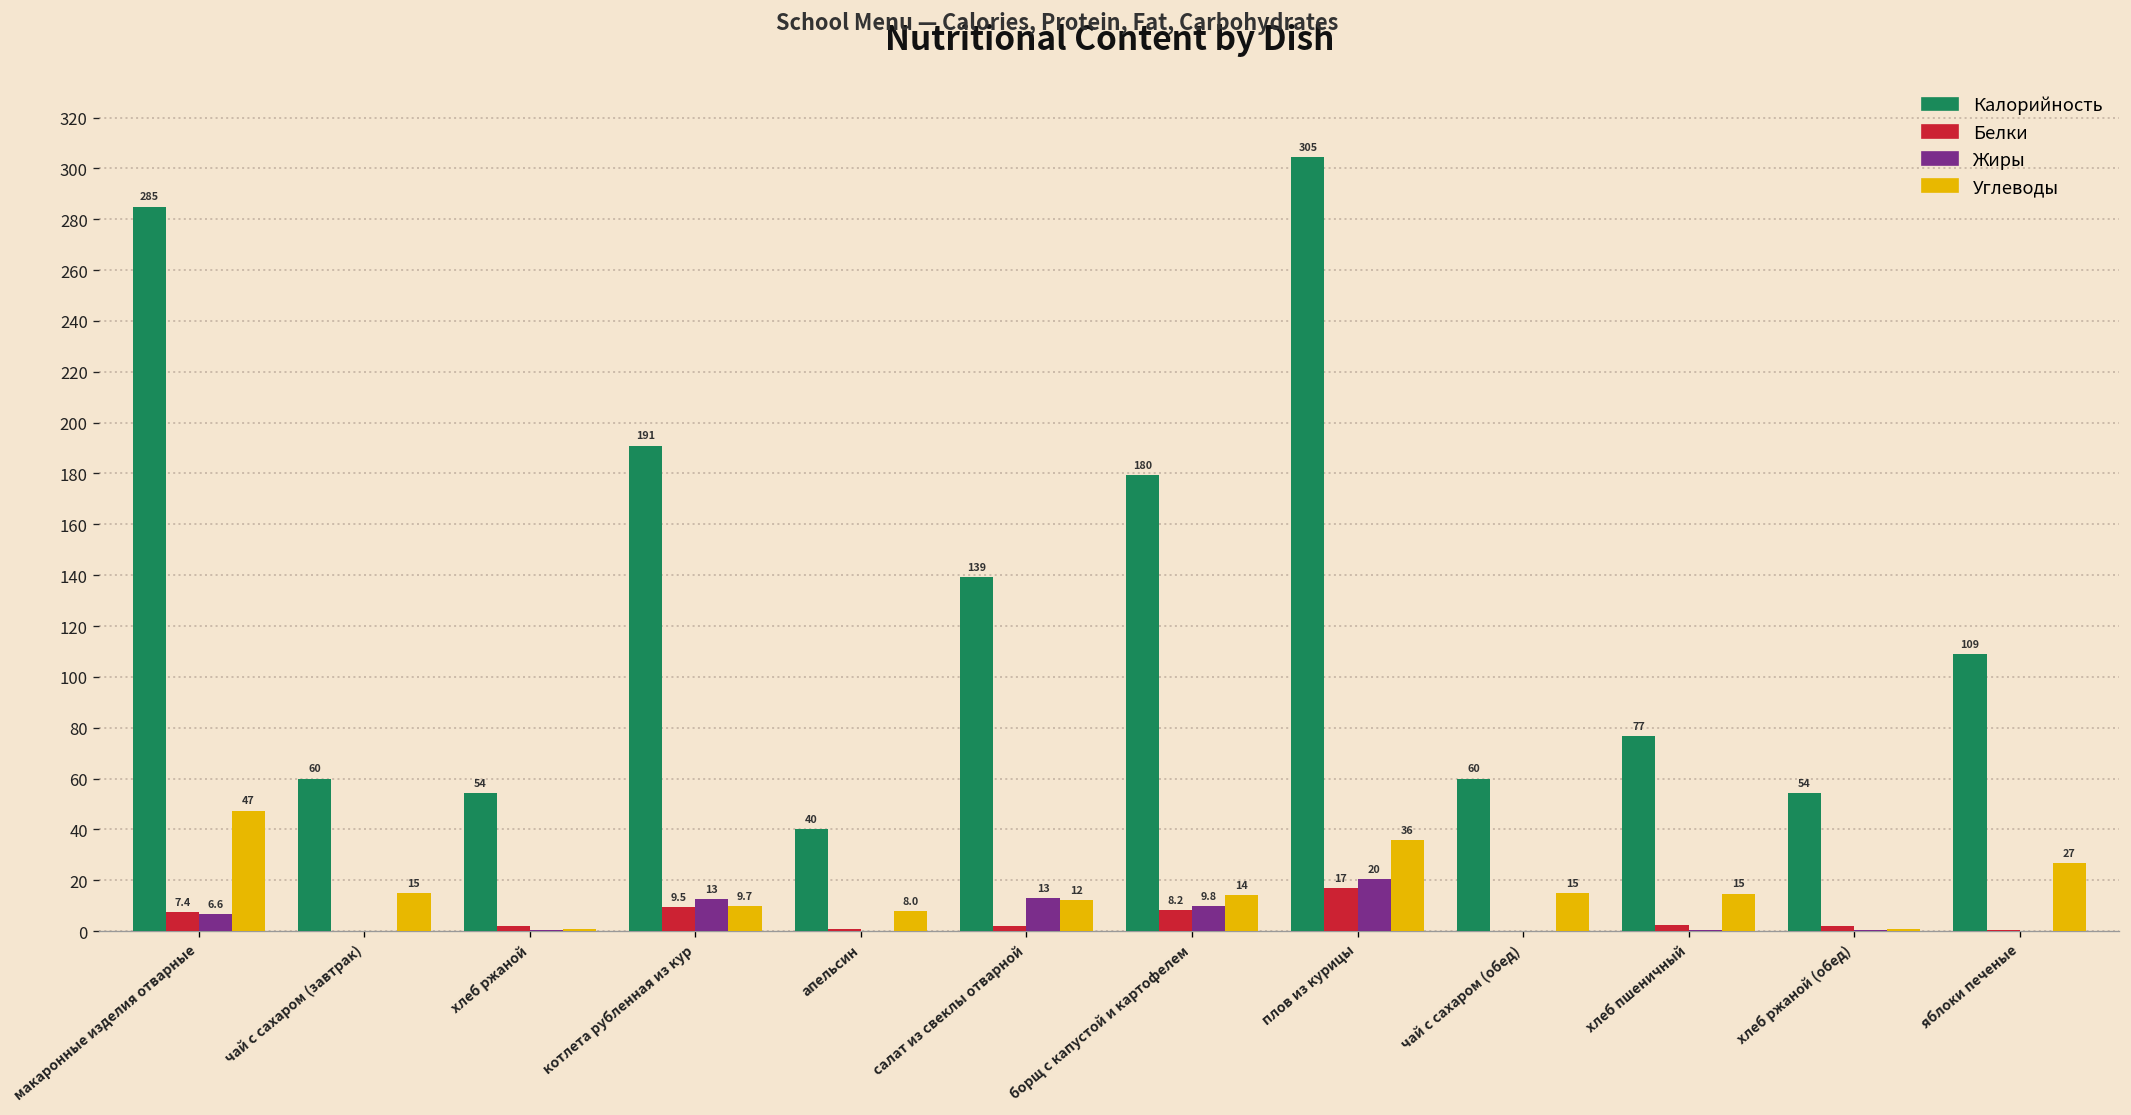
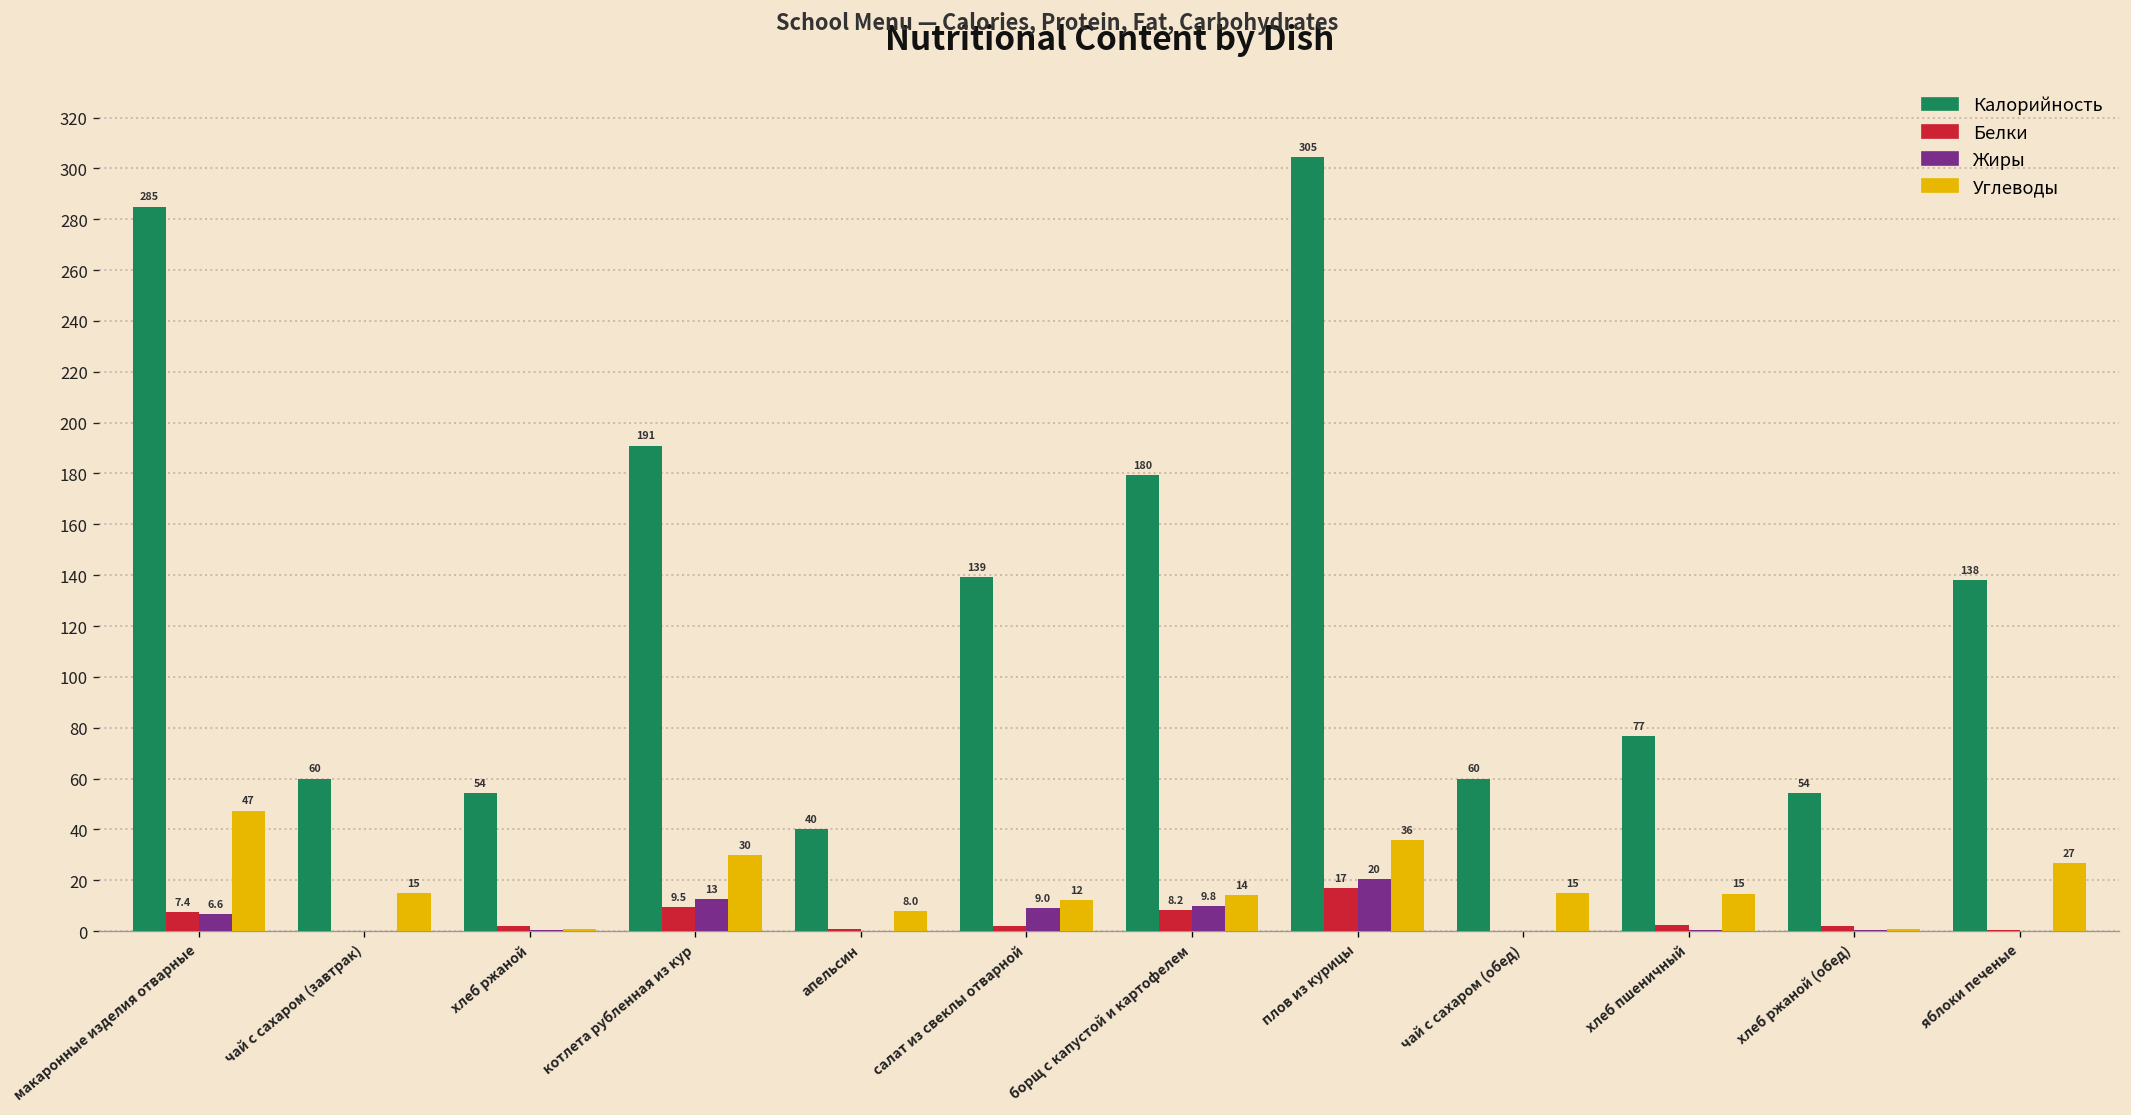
  {
    "Калорийность": {
      "макаронные изделия отварные": 285,
      "чай с сахаром (завтрак)": 60,
      "хлеб ржаной": 54,
      "котлета рубленная из кур": 191,
      "апельсин": 40,
      "салат из свеклы отварной": 139,
      "борщ с капустой и картофелем": 180,
      "плов из курицы": 305,
      "чай с сахаром (обед)": 60,
      "хлеб пшеничный": 77,
      "хлеб ржаной (обед)": 54,
-     "яблоки печеные": 109
+     "яблоки печеные": 138
    },
    "Белки": {
      "макаронные изделия отварные": 7.4,
      "котлета рубленная из кур": 9.5,
      "борщ с капустой и картофелем": 8.2,
      "плов из курицы": 17
    },
    "Жиры": {
      "макаронные изделия отварные": 6.6,
      "котлета рубленная из кур": 13,
-     "салат из свеклы отварной": 13,
+     "салат из свеклы отварной": 9.0,
      "борщ с капустой и картофелем": 9.8,
      "плов из курицы": 20
    },
    "Углеводы": {
      "макаронные изделия отварные": 47,
      "чай с сахаром (завтрак)": 15,
-     "котлета рубленная из кур": 9.7,
+     "котлета рубленная из кур": 30,
      "апельсин": 8.0,
      "салат из свеклы отварной": 12,
      "борщ с капустой и картофелем": 14,
      "плов из курицы": 36,
      "чай с сахаром (обед)": 15,
      "хлеб пшеничный": 15,
      "яблоки печеные": 27
    }
  }
